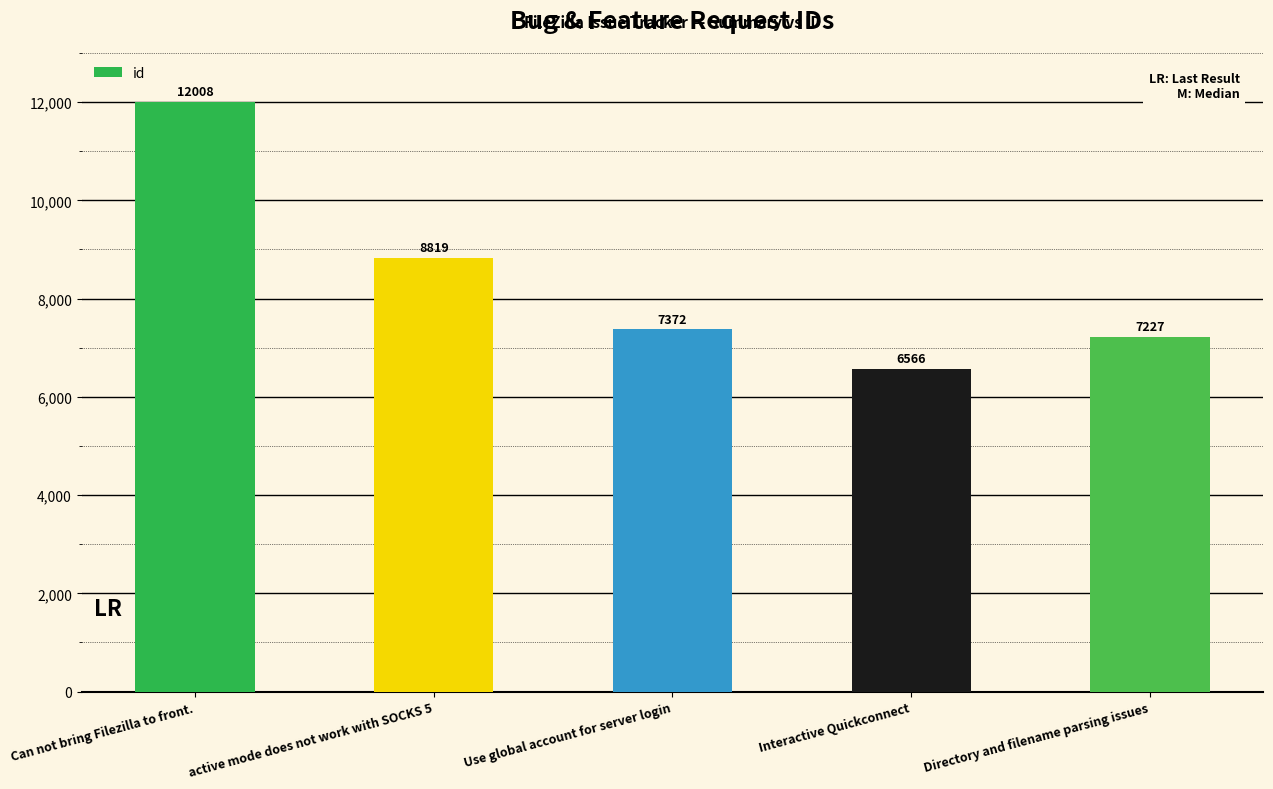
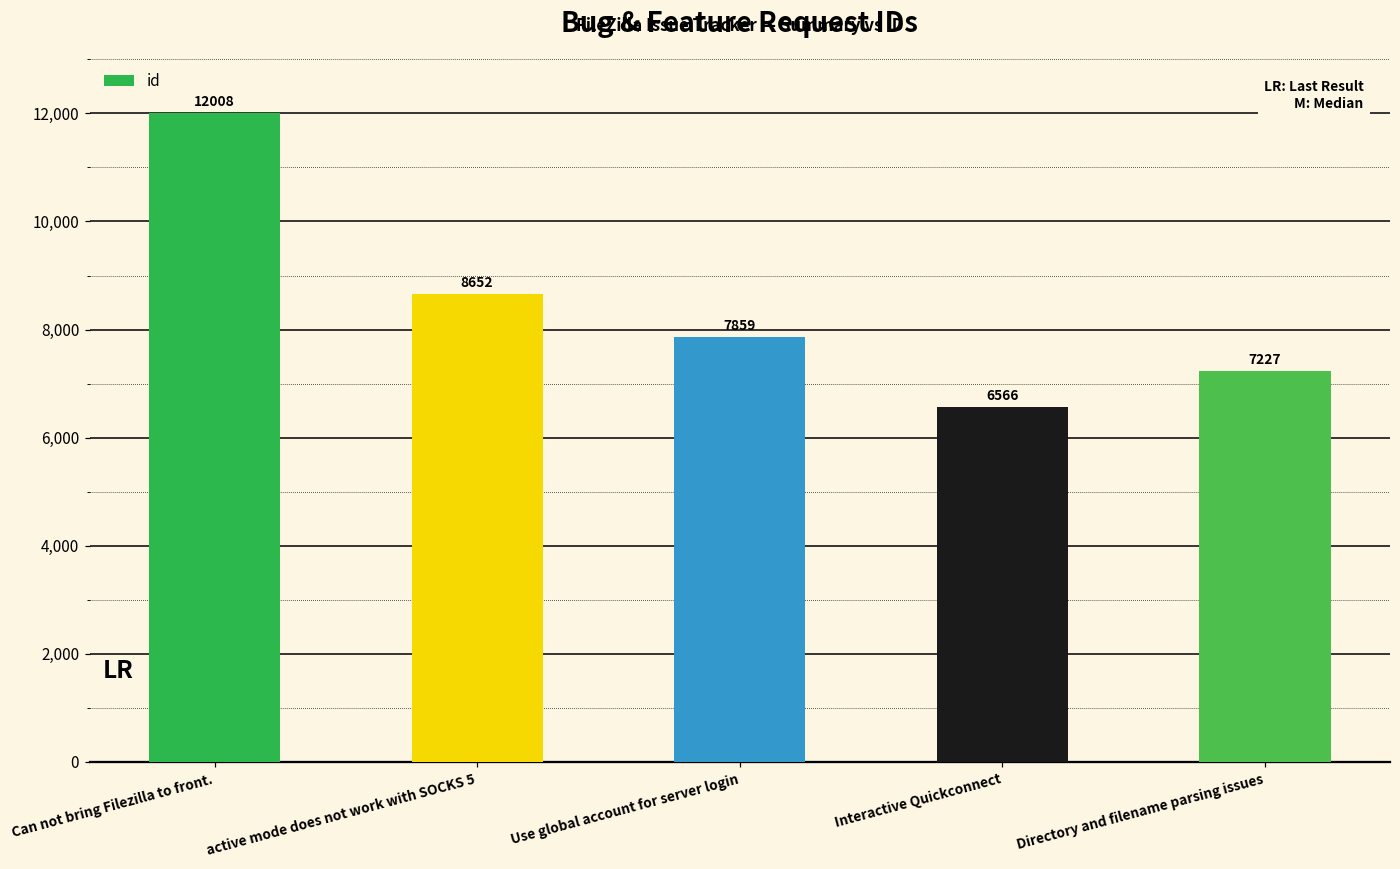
  {
    "Can not bring Filezilla to front.": 12008,
-   "active mode does not work with SOCKS 5": 8819,
-   "Use global account for server login": 7372,
+   "active mode does not work with SOCKS 5": 8652,
+   "Use global account for server login": 7859,
    "Interactive Quickconnect": 6566,
    "Directory and filename parsing issues": 7227
  }
